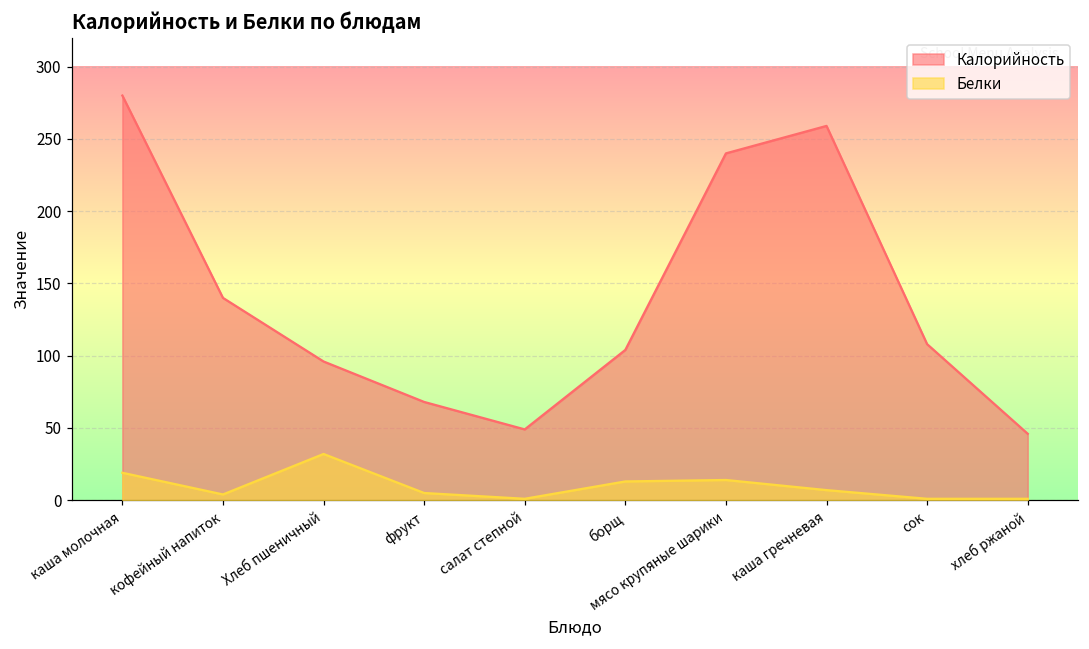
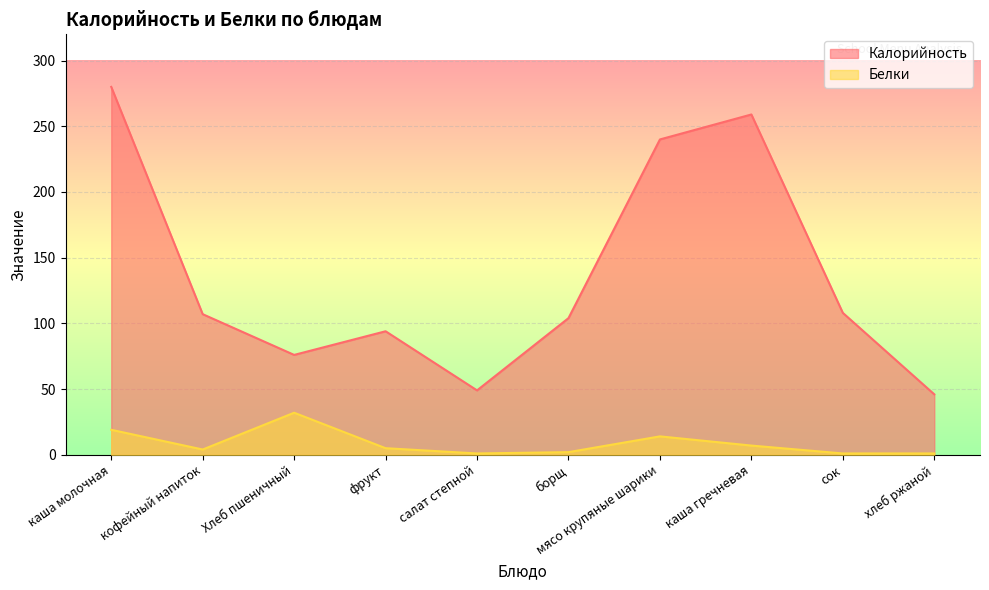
  {
    "Калорийность": {
      "каша молочная": 280,
-     "кофейный напиток": 140,
-     "Хлеб пшеничный": 96,
-     "фрукт": 68,
+     "кофейный напиток": 107,
+     "Хлеб пшеничный": 76,
+     "фрукт": 94,
      "салат степной": 49,
      "борщ": 104,
      "мясо крупяные шарики": 240,
      "каша гречневая": 259,
      "сок": 108,
      "хлеб ржаной": 46
    },
    "Белки": {
      "каша молочная": 19,
      "кофейный напиток": 4,
      "Хлеб пшеничный": 32,
      "фрукт": 5,
      "салат степной": 1,
-     "борщ": 13,
+     "борщ": 2,
      "мясо крупяные шарики": 14,
      "каша гречневая": 7,
      "сок": 1,
      "хлеб ржаной": 1
    }
  }
